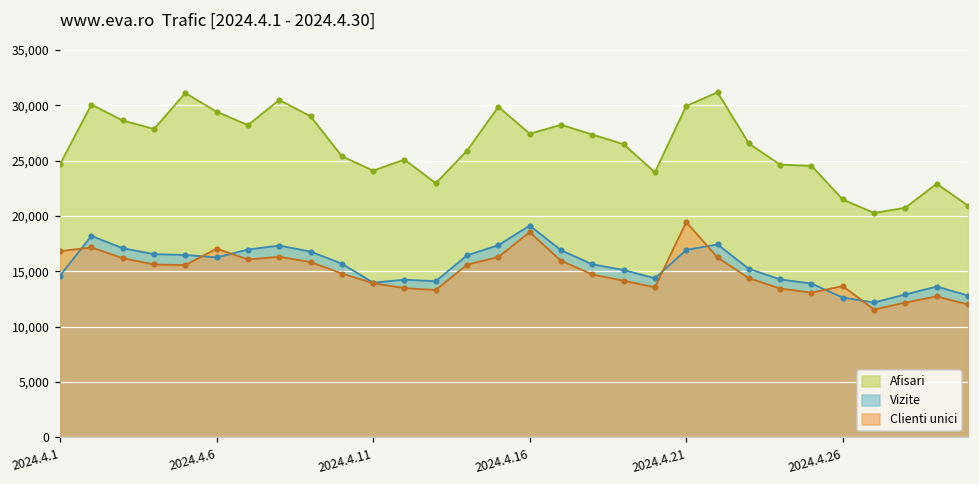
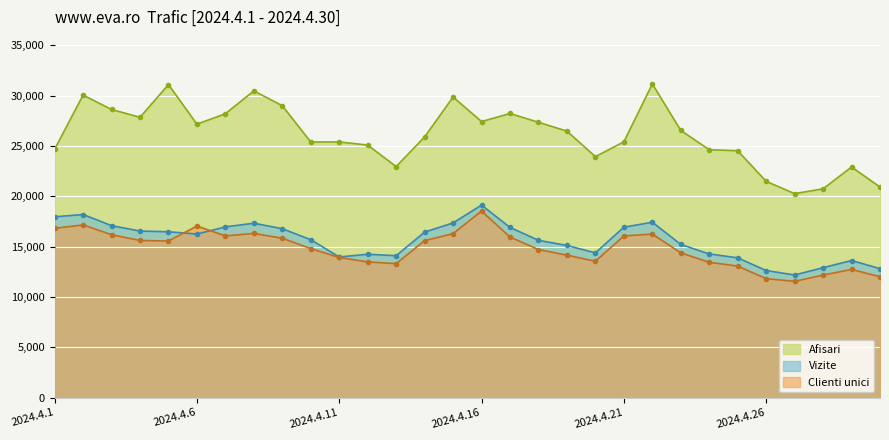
  {
    "Afisari": {
      "2024.4.1": "24,700",
-     "2024.4.6": "29,400",
-     "2024.4.11": "24,100",
+     "2024.4.6": "27,200",
+     "2024.4.11": "25,400",
      "2024.4.16": "27,400",
-     "2024.4.21": "29,900",
+     "2024.4.21": "25,400",
      "2024.4.26": "21,500"
    },
    "Vizite": {
-     "2024.4.1": "14,600",
+     "2024.4.1": "18,000",
      "2024.4.6": "16,300",
      "2024.4.16": "19,100",
      "2024.4.21": "16,900",
      "2024.4.26": "12,600"
    },
    "Clienti unici": {
      "2024.4.1": "16,800",
      "2024.4.6": "17,100",
      "2024.4.16": "18,500",
-     "2024.4.21": "19,400",
-     "2024.4.26": "13,700"
+     "2024.4.21": "16,100",
+     "2024.4.26": "11,800"
    }
  }
